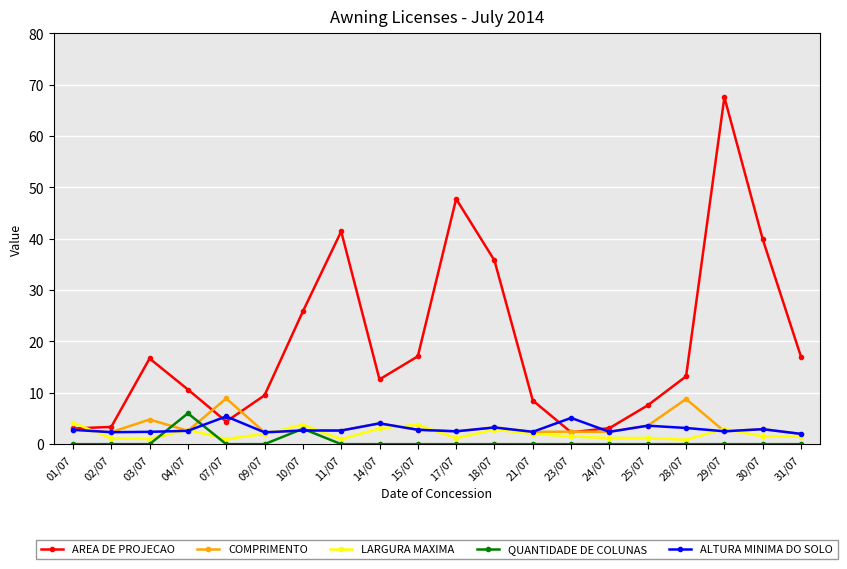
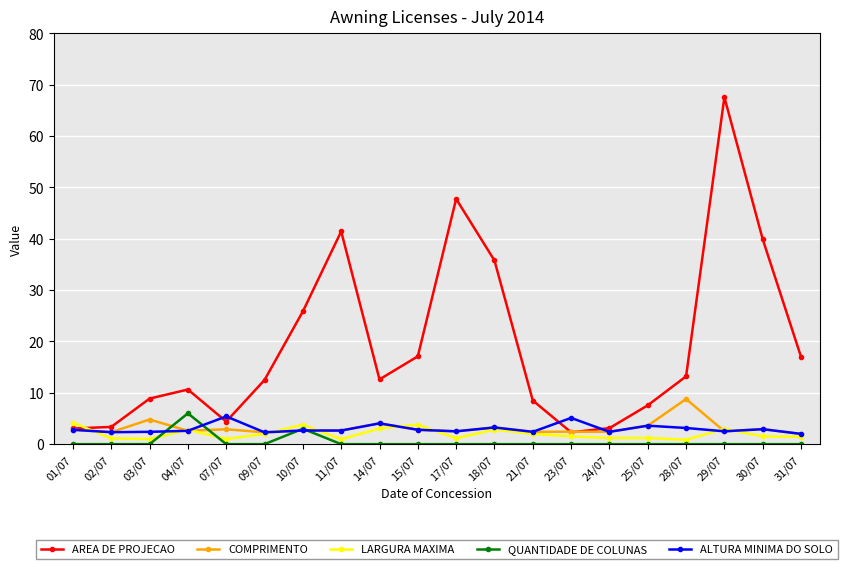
  {
    "AREA DE PROJECAO": {
      "02/07": 3,
-     "03/07": 17,
+     "03/07": 9,
      "04/07": 11,
      "07/07": 4,
-     "09/07": 10,
+     "09/07": 13,
      "10/07": 26,
      "11/07": 41,
      "14/07": 13,
      "15/07": 17,
      "17/07": 48,
      "18/07": 36,
      "21/07": 9,
      "24/07": 3,
      "25/07": 8,
      "28/07": 13,
      "29/07": 68,
      "30/07": 40,
      "31/07": 17
    },
    "COMPRIMENTO": {
      "03/07": 5,
-     "07/07": 9,
+     "07/07": 3,
      "28/07": 9
    },
    "LARGURA MAXIMA": {
      "01/07": 4,
      "02/07": 1,
      "03/07": 1,
      "07/07": 1,
      "10/07": 4,
      "11/07": 1,
      "14/07": 3,
      "15/07": 4,
      "17/07": 1,
      "23/07": 2,
      "24/07": 1,
      "25/07": 1,
      "28/07": 1,
      "29/07": 3,
      "30/07": 2,
      "31/07": 1
    },
    "QUANTIDADE DE COLUNAS": {
      "01/07": 0,
      "02/07": 0,
      "03/07": 0,
      "04/07": 6,
      "07/07": 0,
      "09/07": 0,
      "11/07": 0,
      "14/07": 0,
      "15/07": 0,
      "17/07": 0,
      "18/07": 0,
      "21/07": 0,
      "23/07": 0,
      "24/07": 0,
      "25/07": 0,
      "28/07": 0,
      "29/07": 0,
      "30/07": 0,
      "31/07": 0
    },
    "ALTURA MINIMA DO SOLO": {
      "03/07": 2,
      "07/07": 5,
      "23/07": 5,
      "28/07": 3
    }
  }
